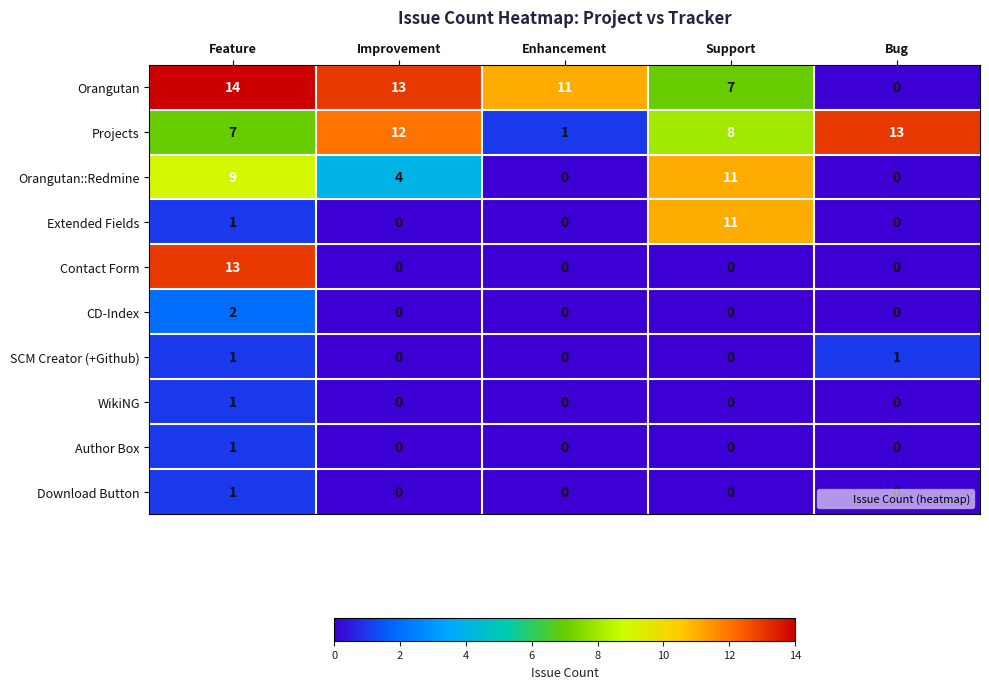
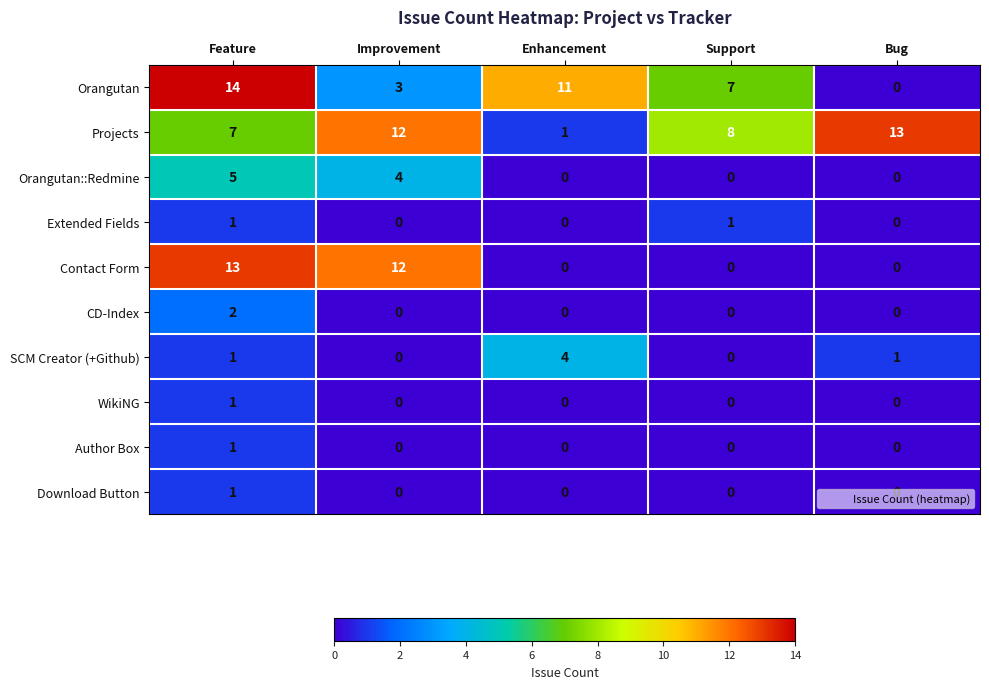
  {
    "Orangutan": {
      "Feature": 14,
-     "Improvement": 13,
+     "Improvement": 3,
      "Enhancement": 11,
      "Support": 7,
      "Bug": 0
    },
    "Projects": {
      "Feature": 7,
      "Improvement": 12,
      "Enhancement": 1,
      "Support": 8,
      "Bug": 13
    },
    "Orangutan::Redmine": {
-     "Feature": 9,
+     "Feature": 5,
      "Improvement": 4,
      "Enhancement": 0,
-     "Support": 11,
+     "Support": 0,
      "Bug": 0
    },
    "Extended Fields": {
      "Feature": 1,
      "Improvement": 0,
      "Enhancement": 0,
-     "Support": 11,
+     "Support": 1,
      "Bug": 0
    },
    "Contact Form": {
      "Feature": 13,
-     "Improvement": 0,
+     "Improvement": 12,
      "Enhancement": 0,
      "Support": 0,
      "Bug": 0
    },
    "CD-Index": {
      "Feature": 2,
      "Improvement": 0,
      "Enhancement": 0,
      "Support": 0,
      "Bug": 0
    },
    "SCM Creator (+Github)": {
      "Feature": 1,
      "Improvement": 0,
-     "Enhancement": 0,
+     "Enhancement": 4,
      "Support": 0,
      "Bug": 1
    },
    "WikiNG": {
      "Feature": 1,
      "Improvement": 0,
      "Enhancement": 0,
      "Support": 0,
      "Bug": 0
    },
    "Author Box": {
      "Feature": 1,
      "Improvement": 0,
      "Enhancement": 0,
      "Support": 0,
      "Bug": 0
    },
    "Download Button": {
      "Feature": 1,
      "Improvement": 0,
      "Enhancement": 0,
      "Support": 0
    }
  }
